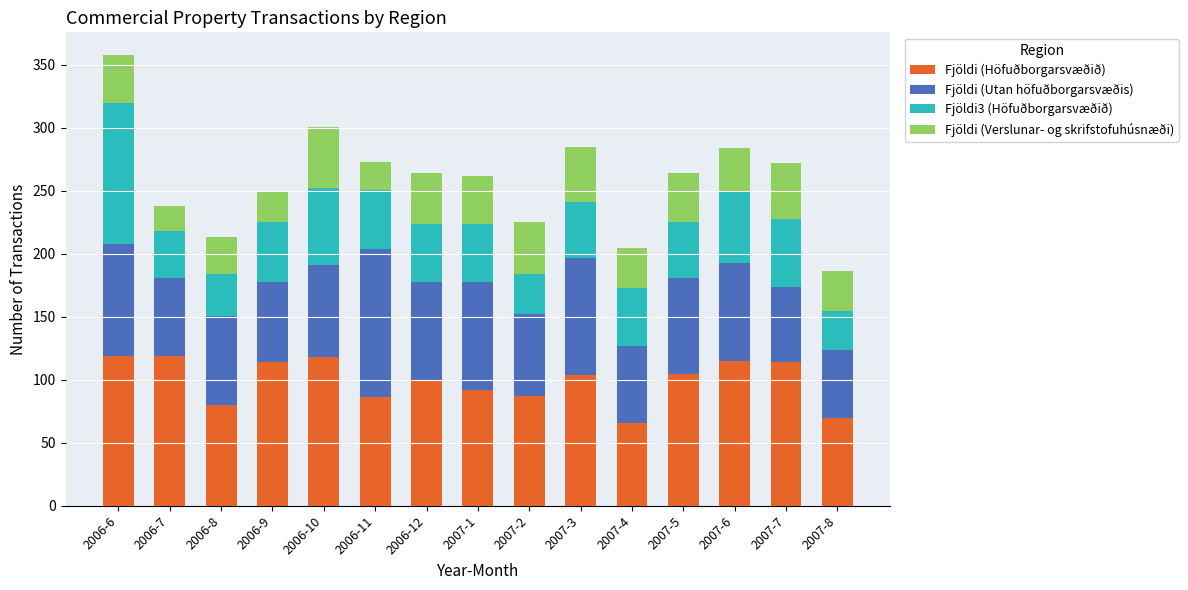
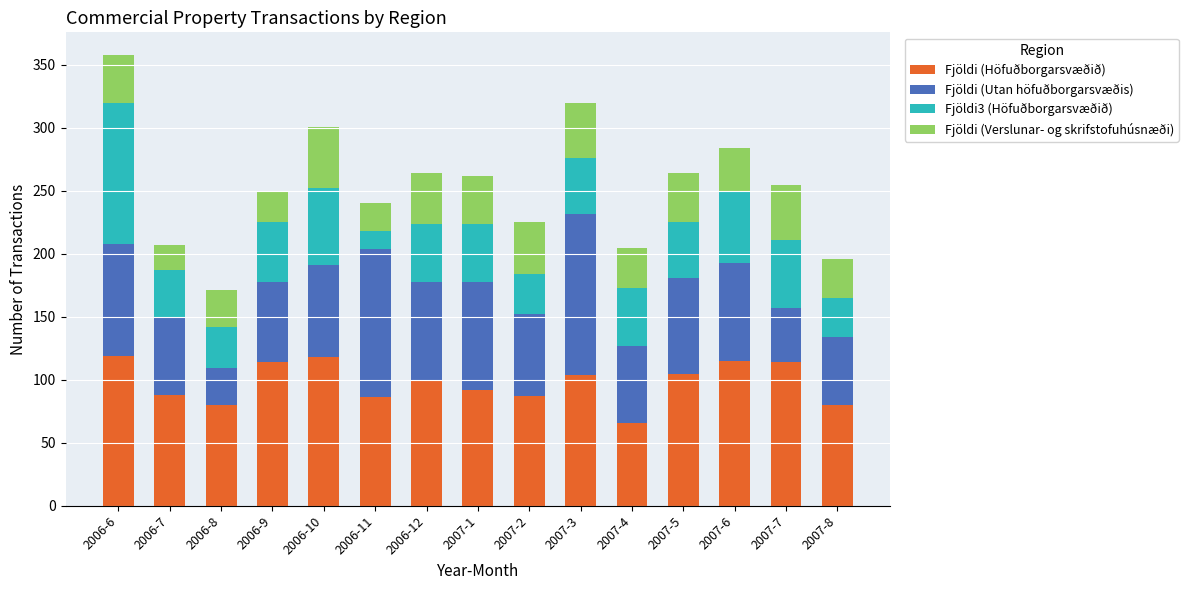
  {
    "Fjöldi (Höfuðborgarsvæðið)": {
      "2006-6": 119,
-     "2006-7": 119,
+     "2006-7": 88,
      "2006-8": 80,
      "2006-9": 114,
      "2006-10": 118,
      "2006-11": 86,
      "2006-12": 100,
      "2007-1": 92,
      "2007-2": 87,
      "2007-3": 104,
      "2007-4": 66,
      "2007-5": 105,
      "2007-6": 115,
      "2007-7": 114,
-     "2007-8": 70
+     "2007-8": 80
    },
    "Fjöldi (Utan höfuðborgarsvæðis)": {
      "2006-6": 89,
      "2006-7": 62,
-     "2006-8": 71,
+     "2006-8": 29,
      "2006-9": 64,
      "2006-10": 73,
      "2006-11": 118,
      "2006-12": 78,
      "2007-1": 86,
      "2007-2": 65,
-     "2007-3": 93,
+     "2007-3": 128,
      "2007-4": 61,
      "2007-5": 76,
      "2007-6": 78,
-     "2007-7": 60,
+     "2007-7": 43,
      "2007-8": 54
    },
    "Fjöldi3 (Höfuðborgarsvæðið)": {
      "2006-6": 112,
      "2006-7": 37,
      "2006-8": 33,
      "2006-9": 47,
      "2006-10": 61,
-     "2006-11": 47,
+     "2006-11": 14,
      "2006-12": 46,
      "2007-1": 46,
      "2007-2": 32,
      "2007-3": 44,
      "2007-4": 46,
      "2007-5": 44,
      "2007-6": 57,
      "2007-7": 54,
      "2007-8": 31
    },
    "Fjöldi (Verslunar- og skrifstofuhúsnæði)": {
      "2006-6": 38,
      "2006-7": 20,
      "2006-8": 29,
      "2006-9": 25,
      "2006-10": 49,
      "2006-11": 22,
      "2006-12": 40,
      "2007-1": 38,
      "2007-2": 41,
      "2007-3": 44,
      "2007-4": 32,
      "2007-5": 39,
      "2007-6": 34,
      "2007-7": 44,
      "2007-8": 31
    }
  }
